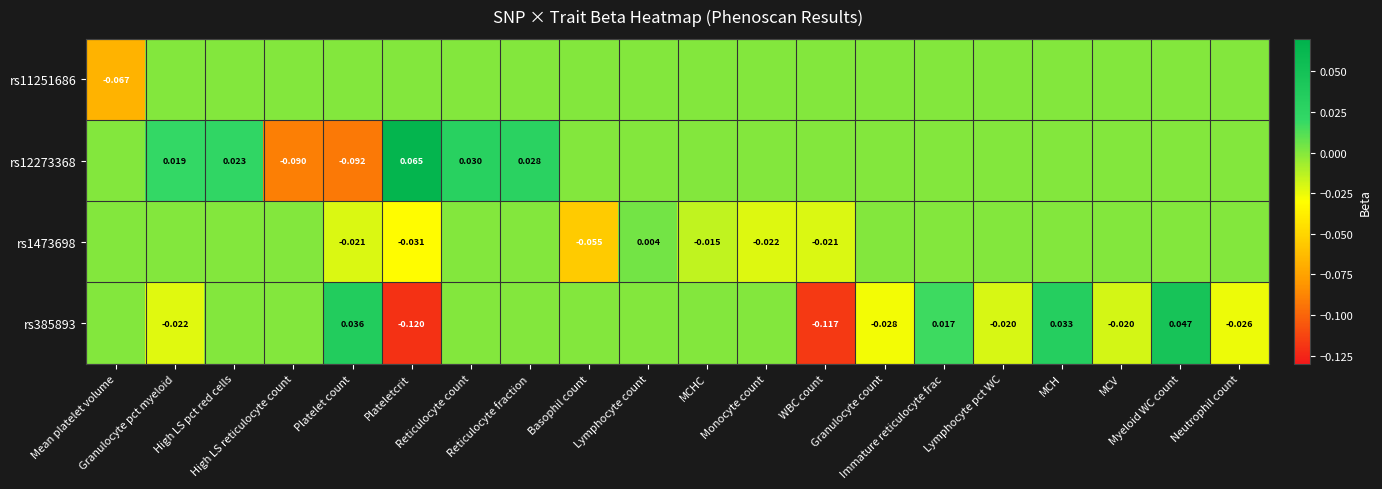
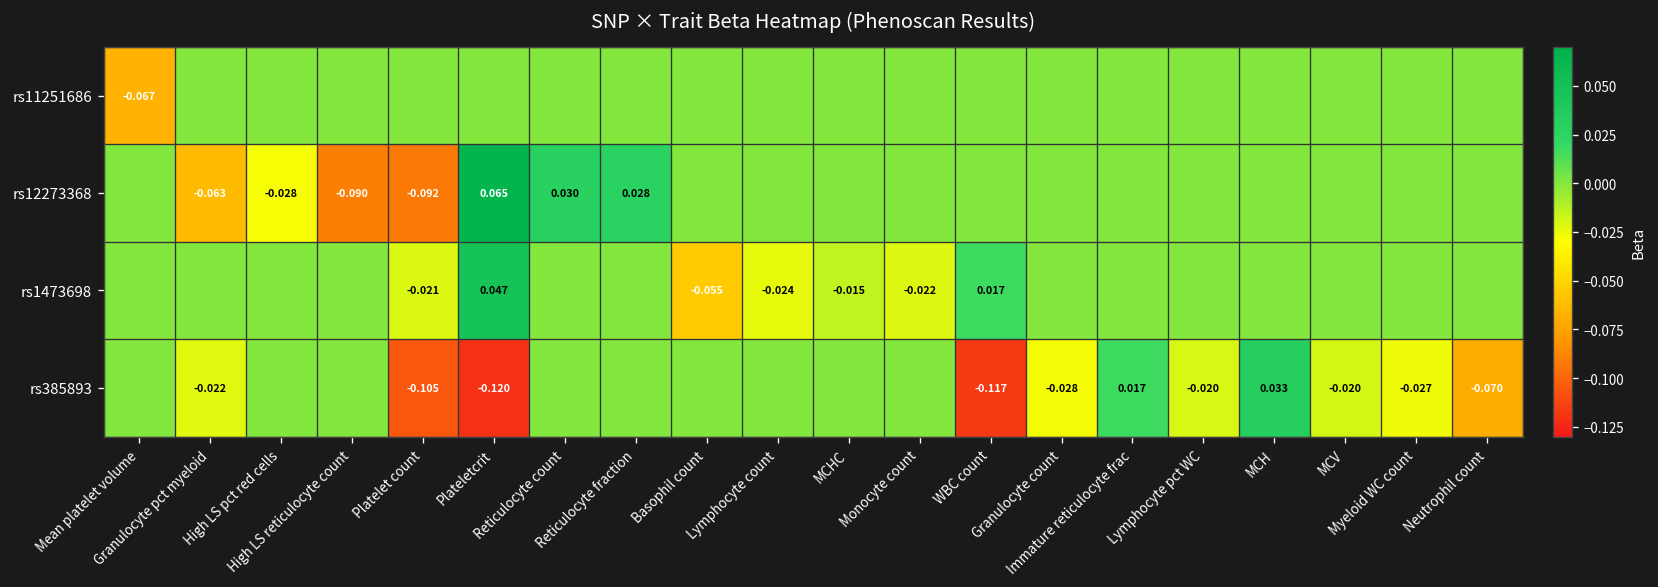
  {
    "rs11251686": {
      "Mean platelet volume": -0.067
    },
    "rs12273368": {
-     "Granulocyte pct myeloid": 0.019,
-     "High LS pct red cells": 0.023,
+     "Granulocyte pct myeloid": -0.063,
+     "High LS pct red cells": -0.028,
      "High LS reticulocyte count": -0.090,
      "Platelet count": -0.092,
      "Plateletcrit": 0.065,
      "Reticulocyte count": 0.030,
      "Reticulocyte fraction": 0.028
    },
    "rs1473698": {
      "Platelet count": -0.021,
-     "Plateletcrit": -0.031,
+     "Plateletcrit": 0.047,
      "Basophil count": -0.055,
-     "Lymphocyte count": 0.004,
+     "Lymphocyte count": -0.024,
      "MCHC": -0.015,
      "Monocyte count": -0.022,
-     "WBC count": -0.021
+     "WBC count": 0.017
    },
    "rs385893": {
      "Granulocyte pct myeloid": -0.022,
-     "Platelet count": 0.036,
+     "Platelet count": -0.105,
      "Plateletcrit": -0.120,
      "WBC count": -0.117,
      "Granulocyte count": -0.028,
      "Immature reticulocyte frac": 0.017,
      "Lymphocyte pct WC": -0.020,
      "MCH": 0.033,
      "MCV": -0.020,
-     "Myeloid WC count": 0.047,
-     "Neutrophil count": -0.026
+     "Myeloid WC count": -0.027,
+     "Neutrophil count": -0.070
    }
  }
